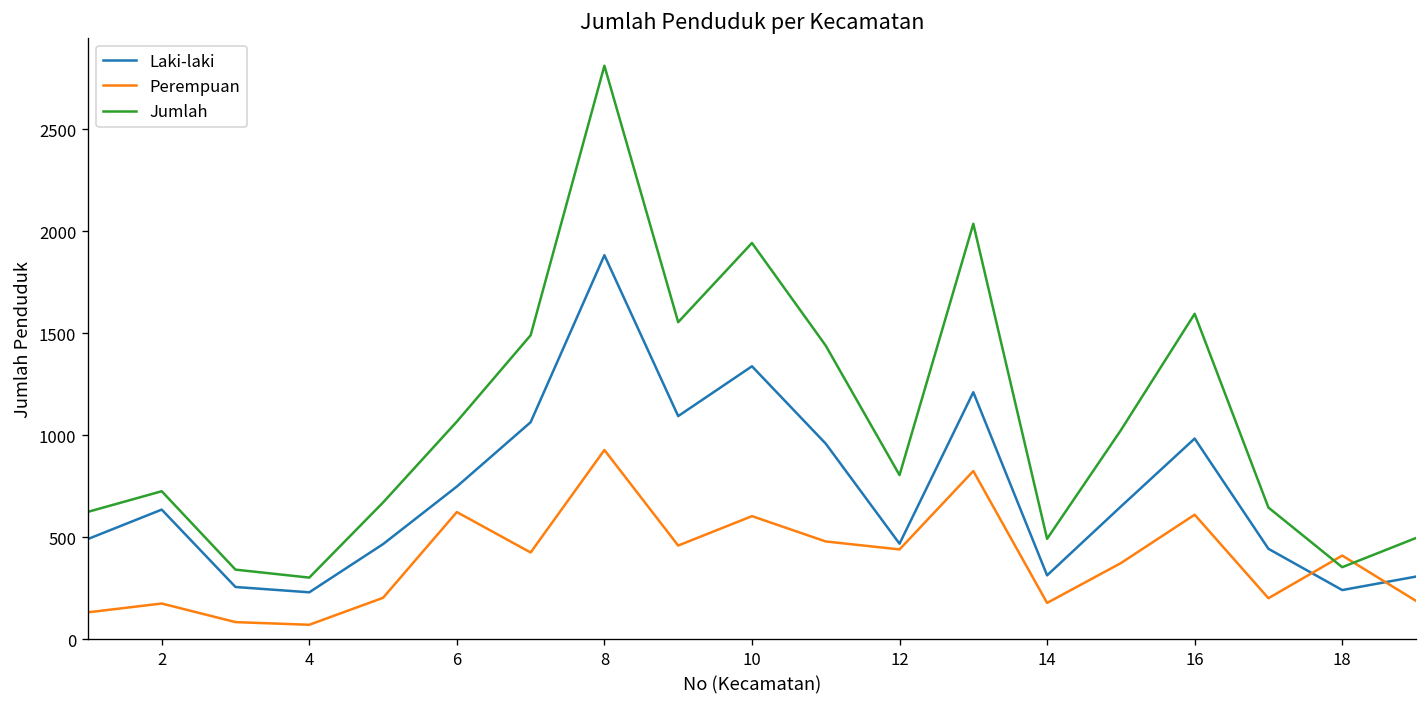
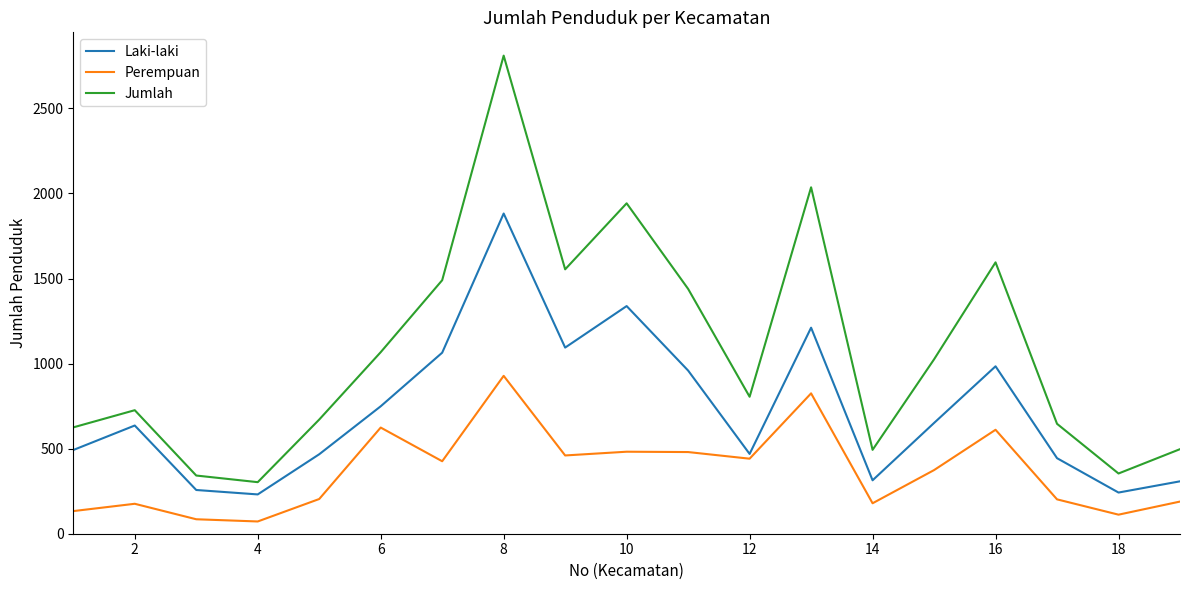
  {
    "Laki-laki": {
      "2": 640,
      "4": 230,
      "6": 750,
      "8": 1880,
      "10": 1340,
      "12": 470,
      "14": 310,
      "16": 980,
      "18": 240
    },
    "Perempuan": {
      "2": 180,
      "4": 70,
      "6": 620,
      "8": 930,
-     "10": 600,
+     "10": 480,
      "12": 440,
      "14": 180,
      "16": 610,
-     "18": 410
+     "18": 110
    },
    "Jumlah": {
      "2": 730,
      "4": 300,
      "6": 1070,
      "8": 2810,
      "10": 1940,
      "12": 810,
      "14": 490,
      "16": 1600,
      "18": 350
    }
  }
